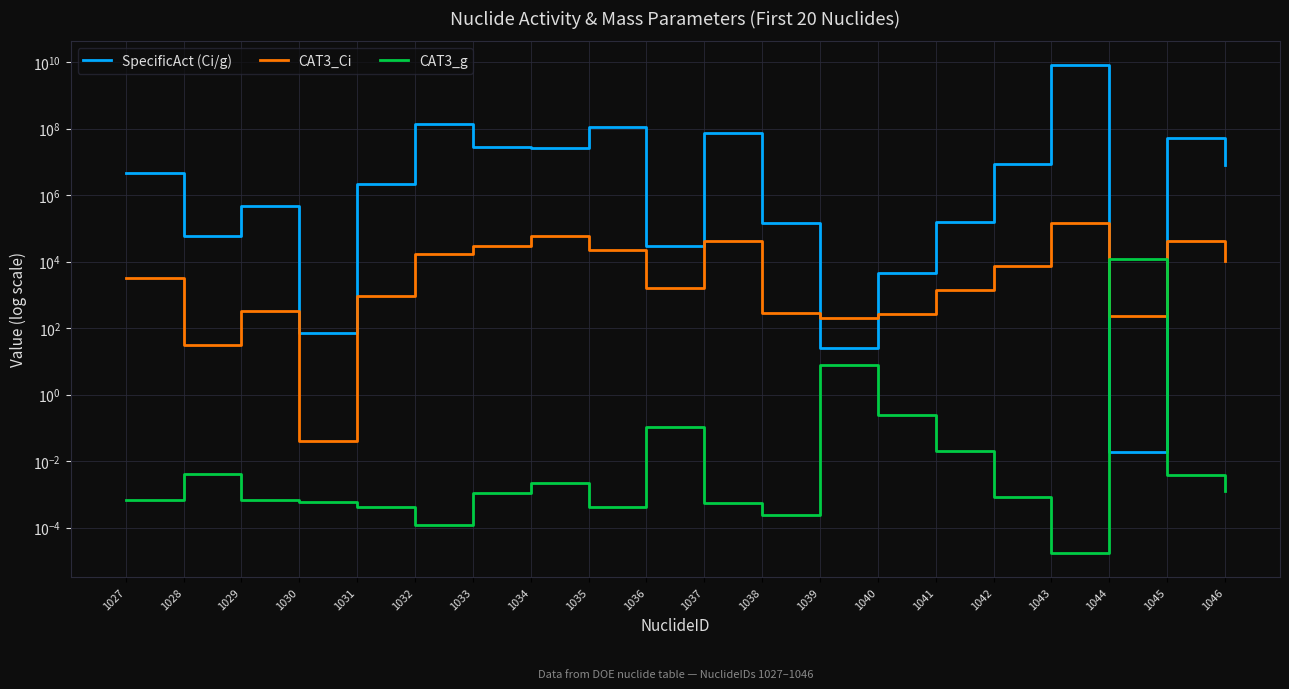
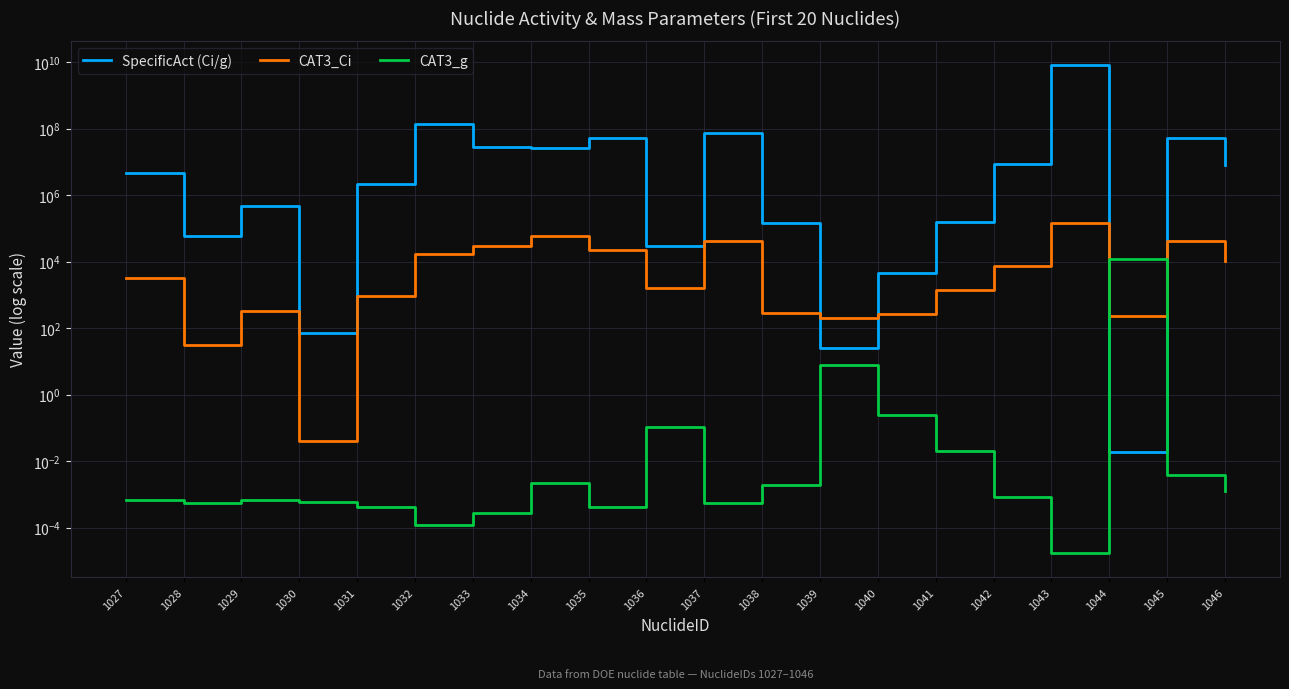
  {
    "SpecificAct (Ci/g)": {
      "1027": 5000000,
      "1028": 60000,
      "1029": 500000,
      "1030": 70,
      "1031": 2000000,
      "1032": 140000000,
      "1033": 30000000,
      "1034": 30000000,
-     "1035": 120000000,
+     "1035": 50000000,
      "1036": 30000,
      "1037": 70000000,
      "1038": 100000,
      "1039": 30,
      "1040": 5000,
      "1041": 200000,
      "1042": 9000000,
      "1043": 8000000000,
      "1044": 0.02,
      "1045": 50000000,
      "1046": 8000000
    },
    "CAT3_Ci": {
      "1027": 3000,
      "1028": 30,
      "1029": 300,
      "1030": 0.04,
      "1031": 900,
      "1032": 20000,
      "1033": 30000,
      "1034": 60000,
      "1035": 20000,
      "1036": 2000,
      "1037": 40000,
      "1038": 300,
      "1039": 200,
      "1040": 300,
      "1041": 1400,
      "1042": 8000,
      "1043": 140000,
      "1044": 200,
      "1045": 40000,
      "1046": 11000
    },
    "CAT3_g": {
      "1027": 0.0007,
-     "1028": 0.004,
+     "1028": 0.0006,
      "1029": 0.0007,
      "1030": 0.0006,
      "1031": 0.0004,
      "1032": 0.00012,
-     "1033": 0.0011,
+     "1033": 0.0003,
      "1034": 0.002,
      "1035": 0.0004,
      "1036": 0.11,
      "1037": 0.0006,
-     "1038": 0.0002,
+     "1038": 0.002,
      "1039": 8,
      "1040": 0.2,
      "1041": 0.02,
      "1042": 0.0008,
      "1043": 0.00002,
      "1044": 13000,
      "1045": 0.004,
      "1046": 0.0013
    }
  }
